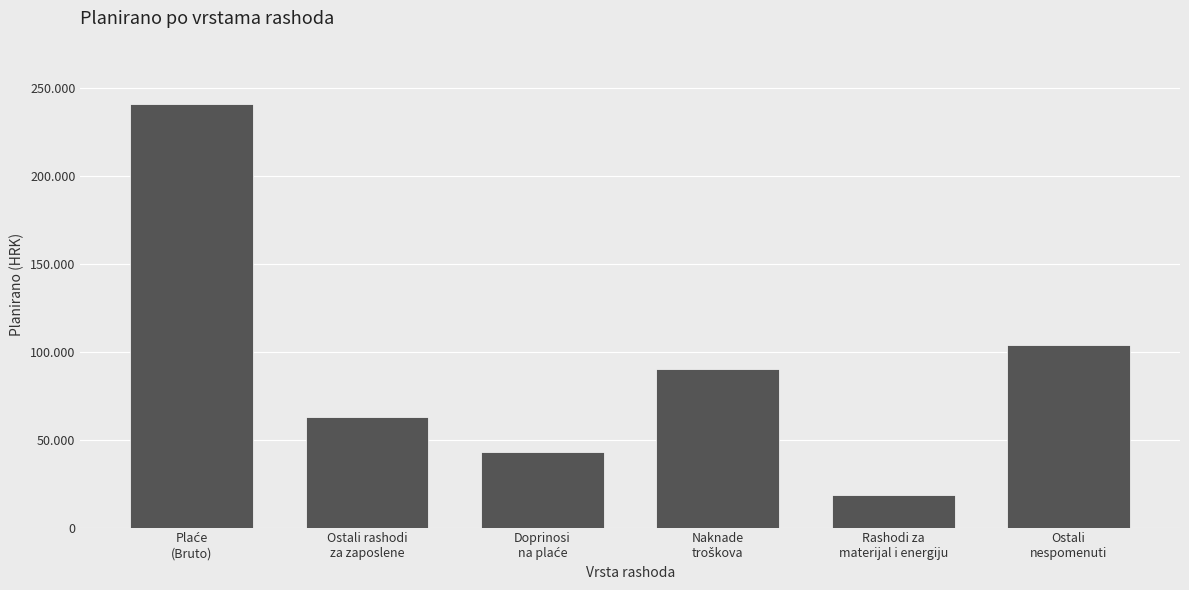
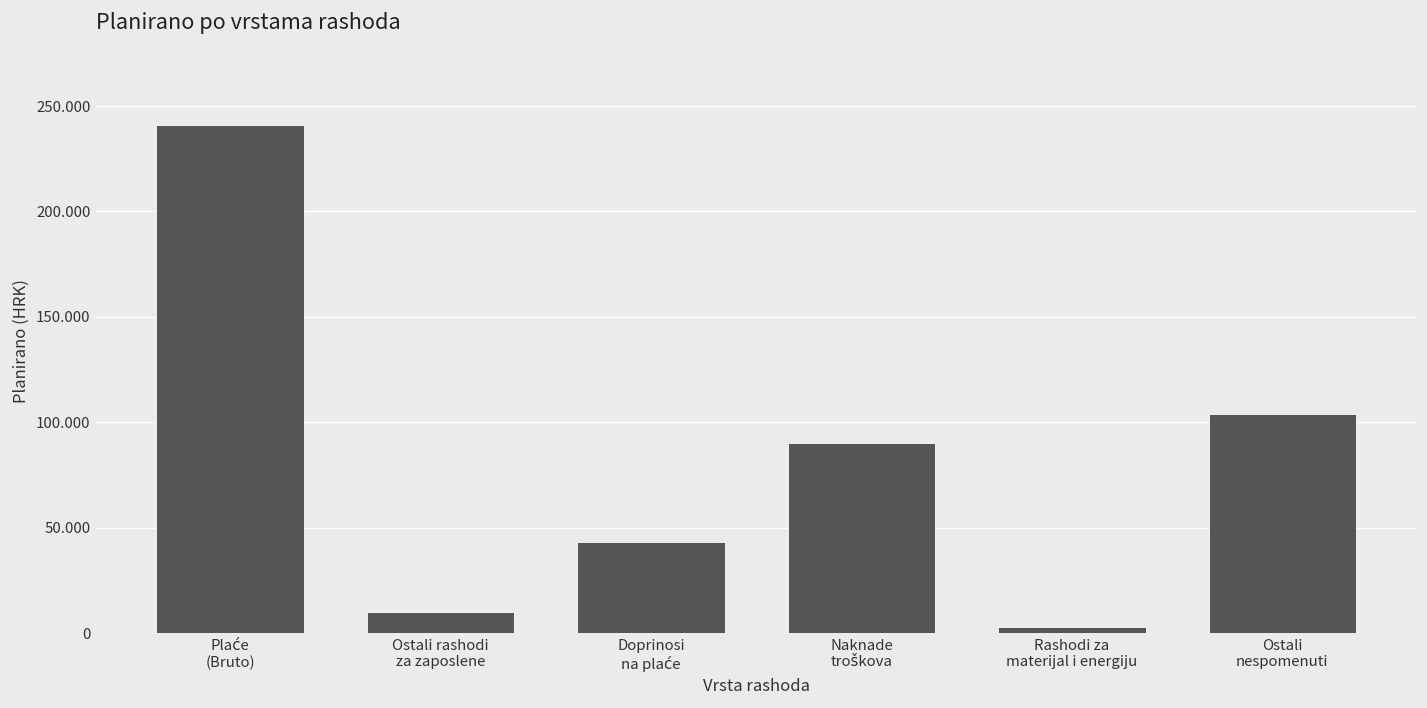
  {
    "Plaće (Bruto)": 241,
-   "Ostali rashodi za zaposlene": 63,
+   "Ostali rashodi za zaposlene": 10,
    "Doprinosi na plaće": 43,
    "Naknade troškova": 90,
-   "Rashodi za materijal i energiju": 18,
+   "Rashodi za materijal i energiju": 3,
    "Ostali nespomenuti": 104
  }
